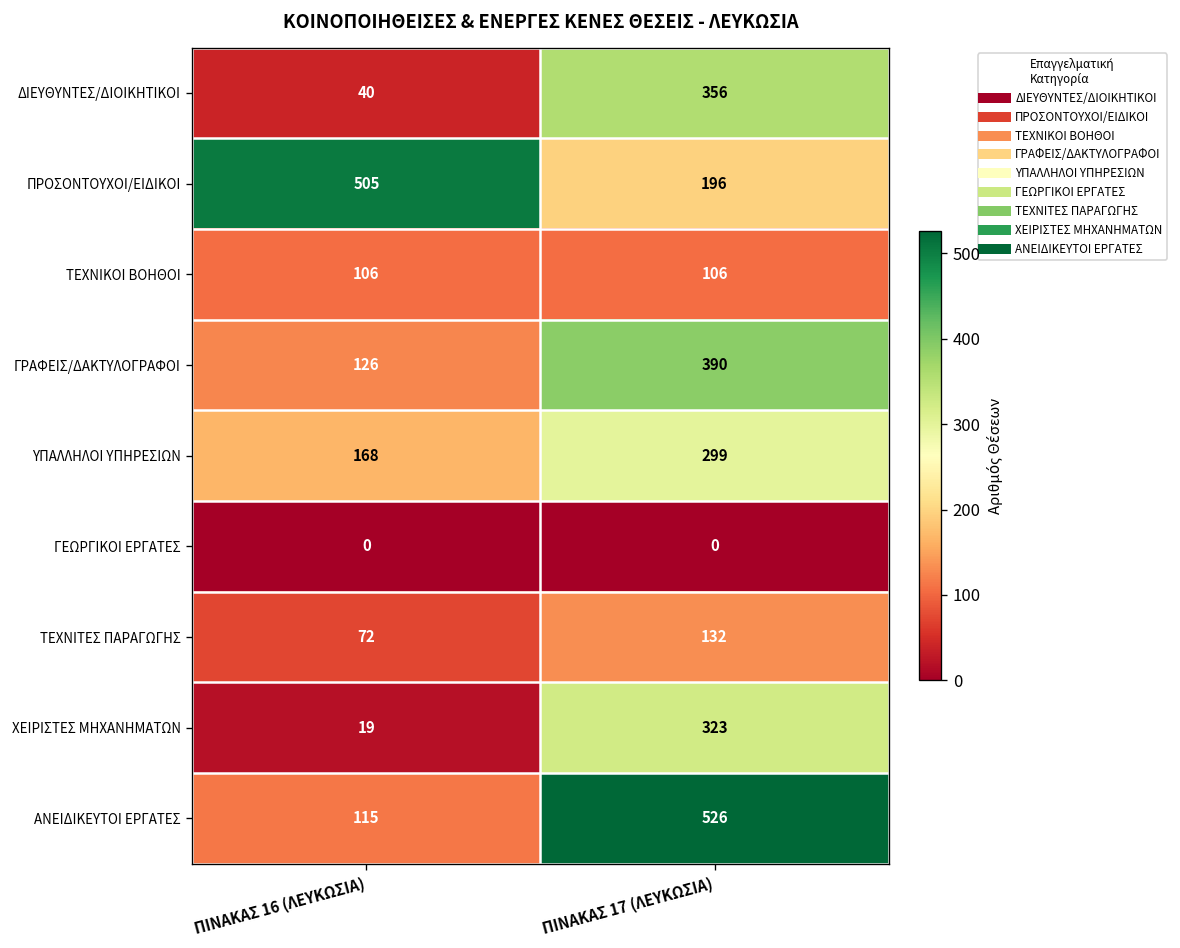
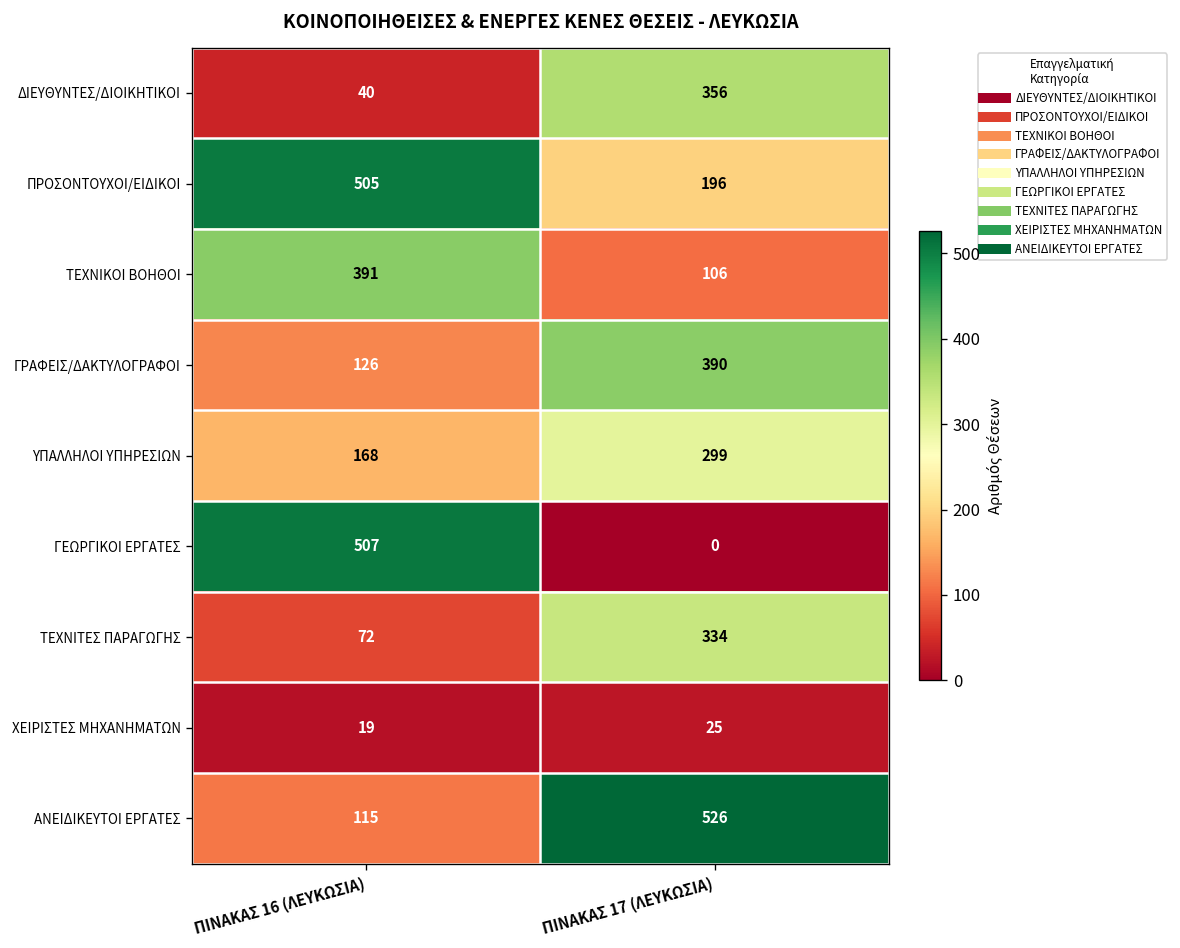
  {
    "ΔΙΕΥΘΥΝΤΕΣ/ΔΙΟΙΚΗΤΙΚΟΙ": {
      "ΠΙΝΑΚΑΣ 16 (ΛΕΥΚΩΣΙΑ)": 40,
      "ΠΙΝΑΚΑΣ 17 (ΛΕΥΚΩΣΙΑ)": 356
    },
    "ΠΡΟΣΟΝΤΟΥΧΟΙ/ΕΙΔΙΚΟΙ": {
      "ΠΙΝΑΚΑΣ 16 (ΛΕΥΚΩΣΙΑ)": 505,
      "ΠΙΝΑΚΑΣ 17 (ΛΕΥΚΩΣΙΑ)": 196
    },
    "ΤΕΧΝΙΚΟΙ ΒΟΗΘΟΙ": {
-     "ΠΙΝΑΚΑΣ 16 (ΛΕΥΚΩΣΙΑ)": 106,
+     "ΠΙΝΑΚΑΣ 16 (ΛΕΥΚΩΣΙΑ)": 391,
      "ΠΙΝΑΚΑΣ 17 (ΛΕΥΚΩΣΙΑ)": 106
    },
    "ΓΡΑΦΕΙΣ/ΔΑΚΤΥΛΟΓΡΑΦΟΙ": {
      "ΠΙΝΑΚΑΣ 16 (ΛΕΥΚΩΣΙΑ)": 126,
      "ΠΙΝΑΚΑΣ 17 (ΛΕΥΚΩΣΙΑ)": 390
    },
    "ΥΠΑΛΛΗΛΟΙ ΥΠΗΡΕΣΙΩΝ": {
      "ΠΙΝΑΚΑΣ 16 (ΛΕΥΚΩΣΙΑ)": 168,
      "ΠΙΝΑΚΑΣ 17 (ΛΕΥΚΩΣΙΑ)": 299
    },
    "ΓΕΩΡΓΙΚΟΙ ΕΡΓΑΤΕΣ": {
-     "ΠΙΝΑΚΑΣ 16 (ΛΕΥΚΩΣΙΑ)": 0,
+     "ΠΙΝΑΚΑΣ 16 (ΛΕΥΚΩΣΙΑ)": 507,
      "ΠΙΝΑΚΑΣ 17 (ΛΕΥΚΩΣΙΑ)": 0
    },
    "ΤΕΧΝΙΤΕΣ ΠΑΡΑΓΩΓΗΣ": {
      "ΠΙΝΑΚΑΣ 16 (ΛΕΥΚΩΣΙΑ)": 72,
-     "ΠΙΝΑΚΑΣ 17 (ΛΕΥΚΩΣΙΑ)": 132
+     "ΠΙΝΑΚΑΣ 17 (ΛΕΥΚΩΣΙΑ)": 334
    },
    "ΧΕΙΡΙΣΤΕΣ ΜΗΧΑΝΗΜΑΤΩΝ": {
      "ΠΙΝΑΚΑΣ 16 (ΛΕΥΚΩΣΙΑ)": 19,
-     "ΠΙΝΑΚΑΣ 17 (ΛΕΥΚΩΣΙΑ)": 323
+     "ΠΙΝΑΚΑΣ 17 (ΛΕΥΚΩΣΙΑ)": 25
    },
    "ΑΝΕΙΔΙΚΕΥΤΟΙ ΕΡΓΑΤΕΣ": {
      "ΠΙΝΑΚΑΣ 16 (ΛΕΥΚΩΣΙΑ)": 115,
      "ΠΙΝΑΚΑΣ 17 (ΛΕΥΚΩΣΙΑ)": 526
    }
  }
